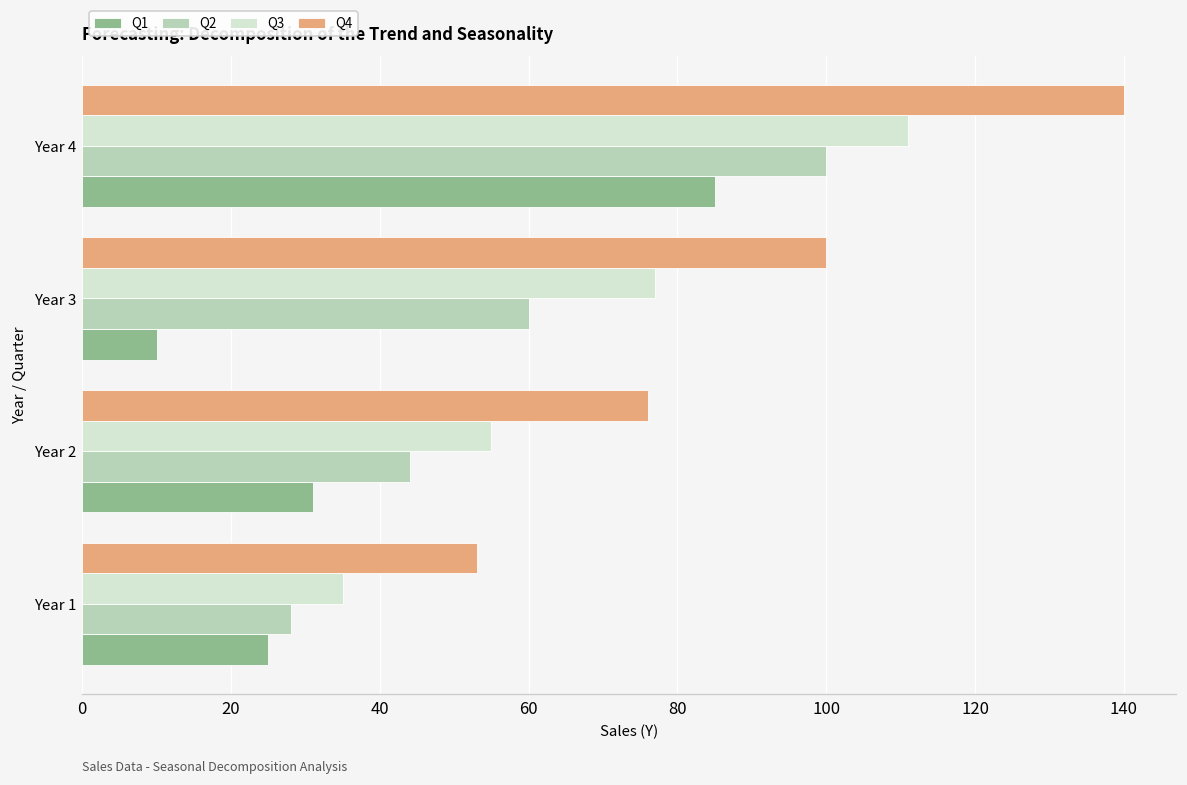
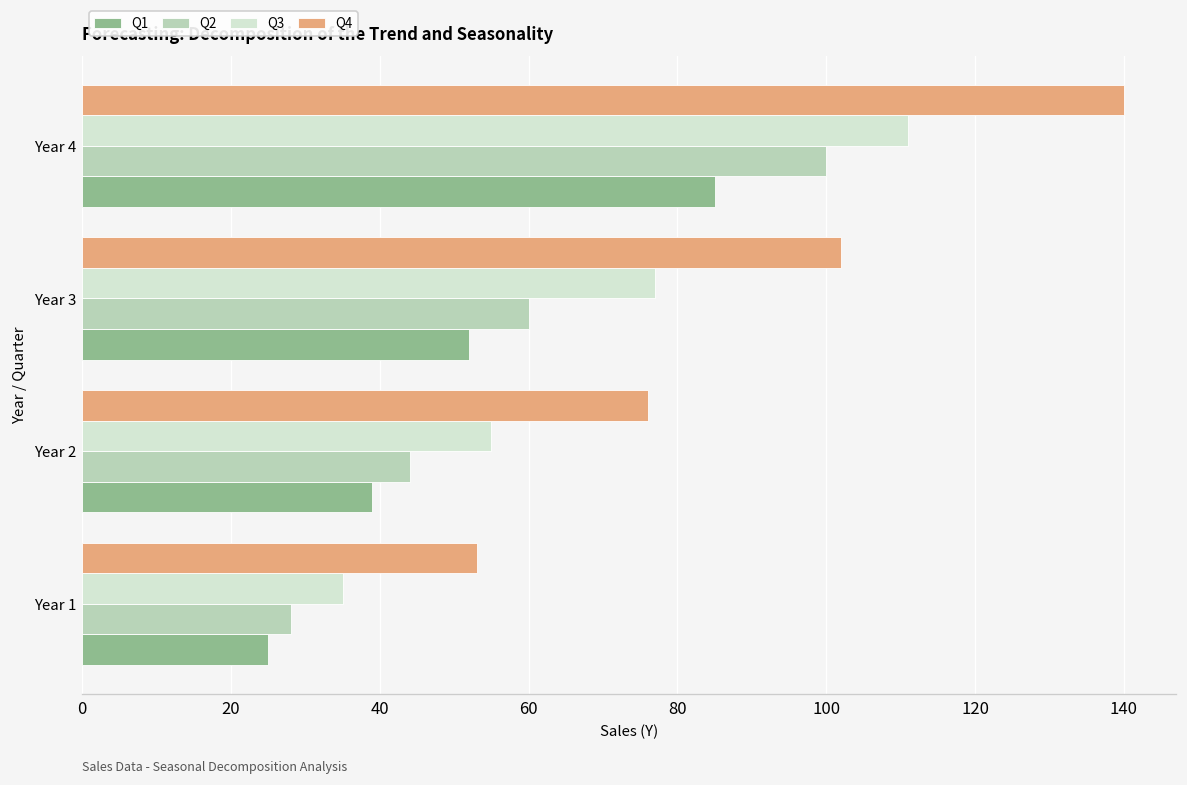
  {
    "Q1": {
      "Year 4": 85,
-     "Year 3": 10,
-     "Year 2": 31,
+     "Year 3": 52,
+     "Year 2": 39,
      "Year 1": 25
    },
    "Q4": {
      "Year 4": 140,
-     "Year 3": 100,
+     "Year 3": 102,
      "Year 2": 76,
      "Year 1": 53
    }
  }
